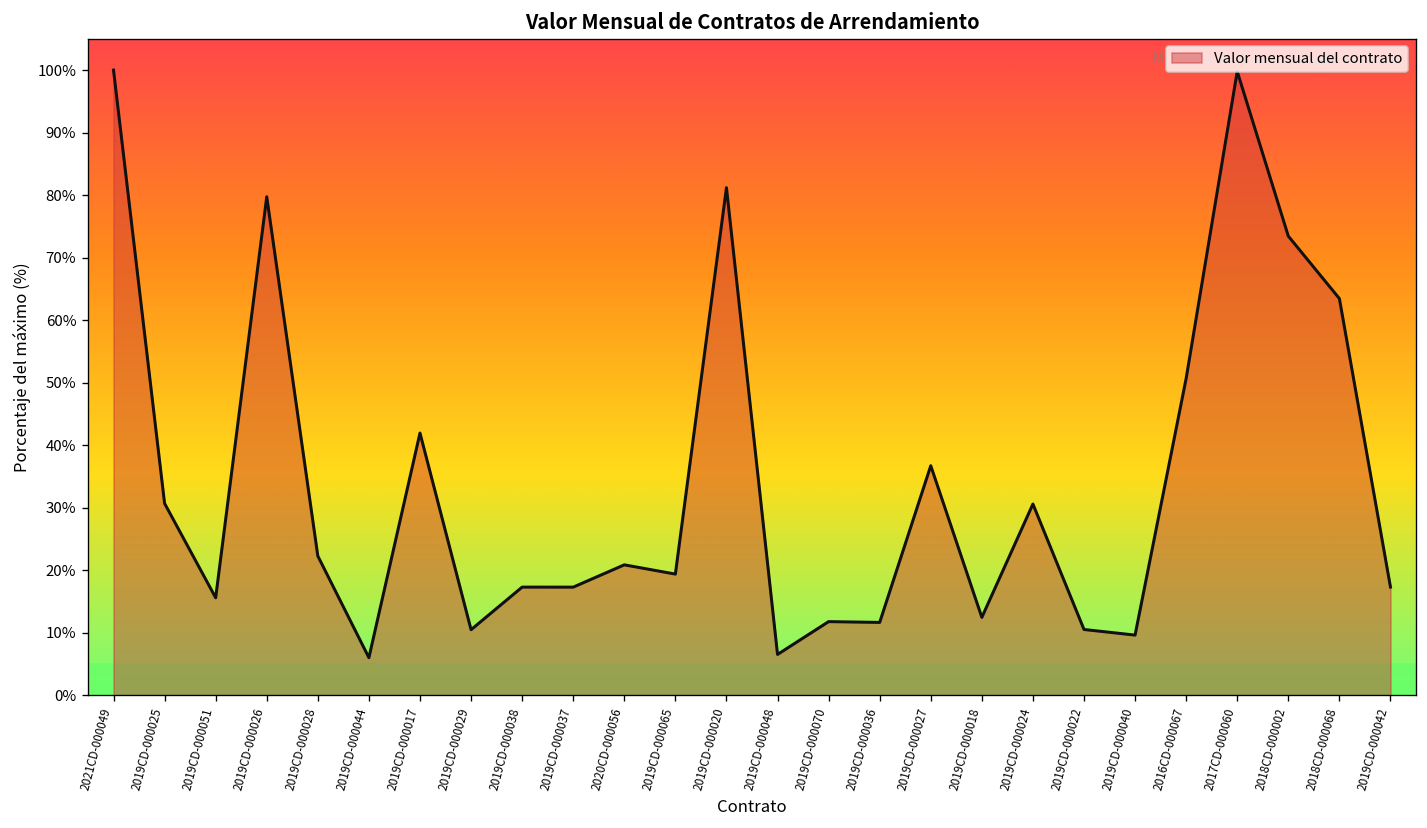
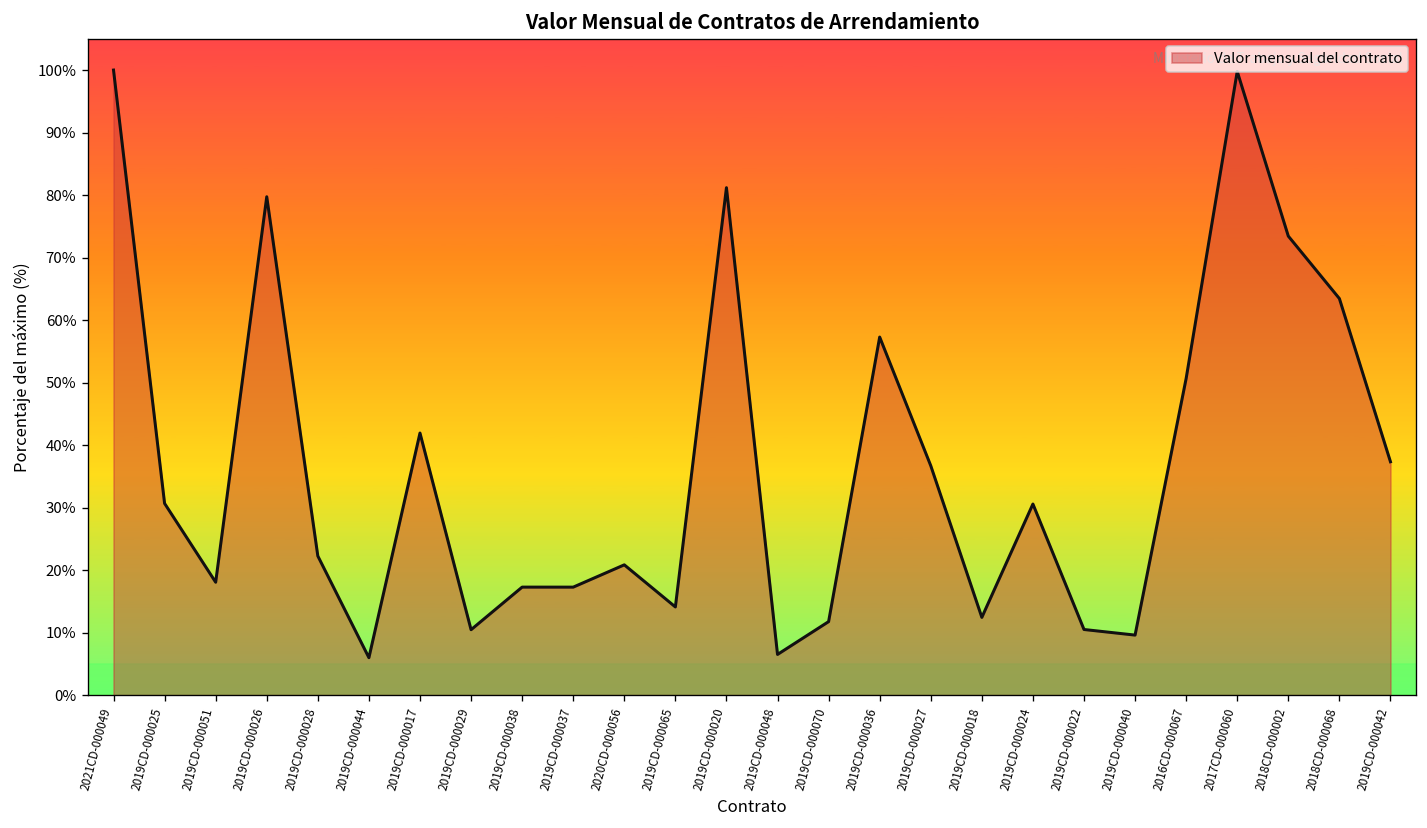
  {
    "2021CD-000049": "100%",
    "2019CD-000025": "31%",
-   "2019CD-000051": "16%",
+   "2019CD-000051": "18%",
    "2019CD-000026": "80%",
    "2019CD-000028": "22%",
    "2019CD-000044": "6%",
    "2019CD-000017": "42%",
    "2019CD-000029": "10%",
    "2019CD-000038": "17%",
    "2019CD-000037": "17%",
    "2020CD-000056": "21%",
-   "2019CD-000065": "19%",
+   "2019CD-000065": "14%",
    "2019CD-000020": "81%",
    "2019CD-000048": "7%",
    "2019CD-000070": "12%",
-   "2019CD-000036": "12%",
+   "2019CD-000036": "57%",
    "2019CD-000027": "37%",
    "2019CD-000018": "12%",
    "2019CD-000024": "31%",
    "2019CD-000022": "11%",
    "2019CD-000040": "10%",
    "2016CD-000067": "51%",
    "2018CD-000002": "73%",
    "2018CD-000068": "63%",
-   "2019CD-000042": "17%"
+   "2019CD-000042": "37%"
  }
